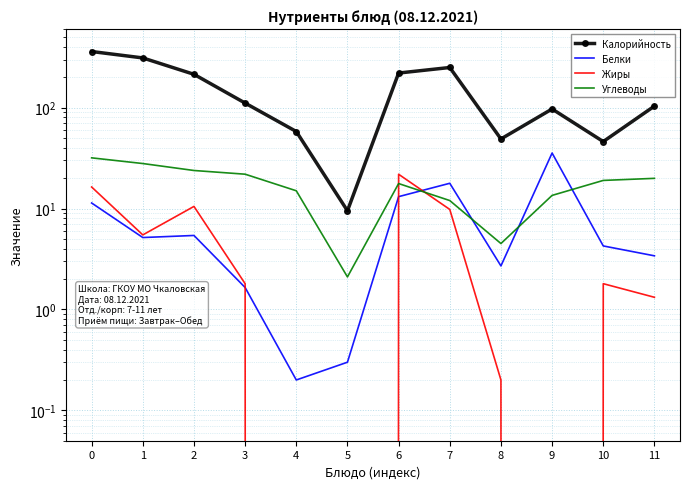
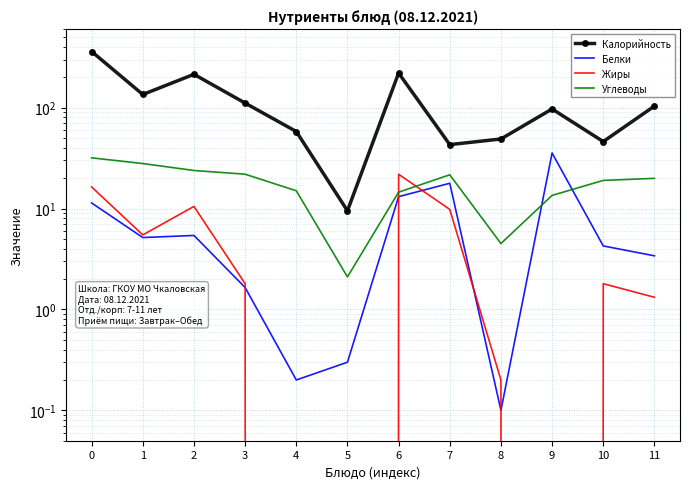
  {
    "Калорийность": {
      "0": 360,
-     "1": 310,
+     "1": 140,
      "2": 210,
      "3": 110,
      "4": 60,
      "5": 10,
      "6": 220,
-     "7": 250,
+     "7": 43,
      "8": 50,
      "9": 100,
      "10": 50,
      "11": 100
    },
    "Белки": {
      "0": 11,
      "1": 5,
      "2": 5,
      "3": 1.7,
      "4": 0.2,
      "5": 0.3,
      "6": 13,
      "7": 18,
-     "8": 2.7,
+     "8": 0.1,
      "9": 36,
      "10": 4.3,
      "11": 3.4
    },
    "Жиры": {
      "0": 16,
      "1": 5,
      "2": 11,
      "3": 1.8,
      "6": 22,
      "7": 10,
      "8": 0.2,
      "10": 1.8,
      "11": 1.3
    },
    "Углеводы": {
      "0": 32,
      "1": 28,
      "2": 24,
      "3": 22,
      "4": 15,
      "5": 2,
-     "6": 18,
-     "7": 12,
+     "6": 15,
+     "7": 22,
      "8": 5,
      "9": 14,
      "10": 19,
      "11": 20
    }
  }
